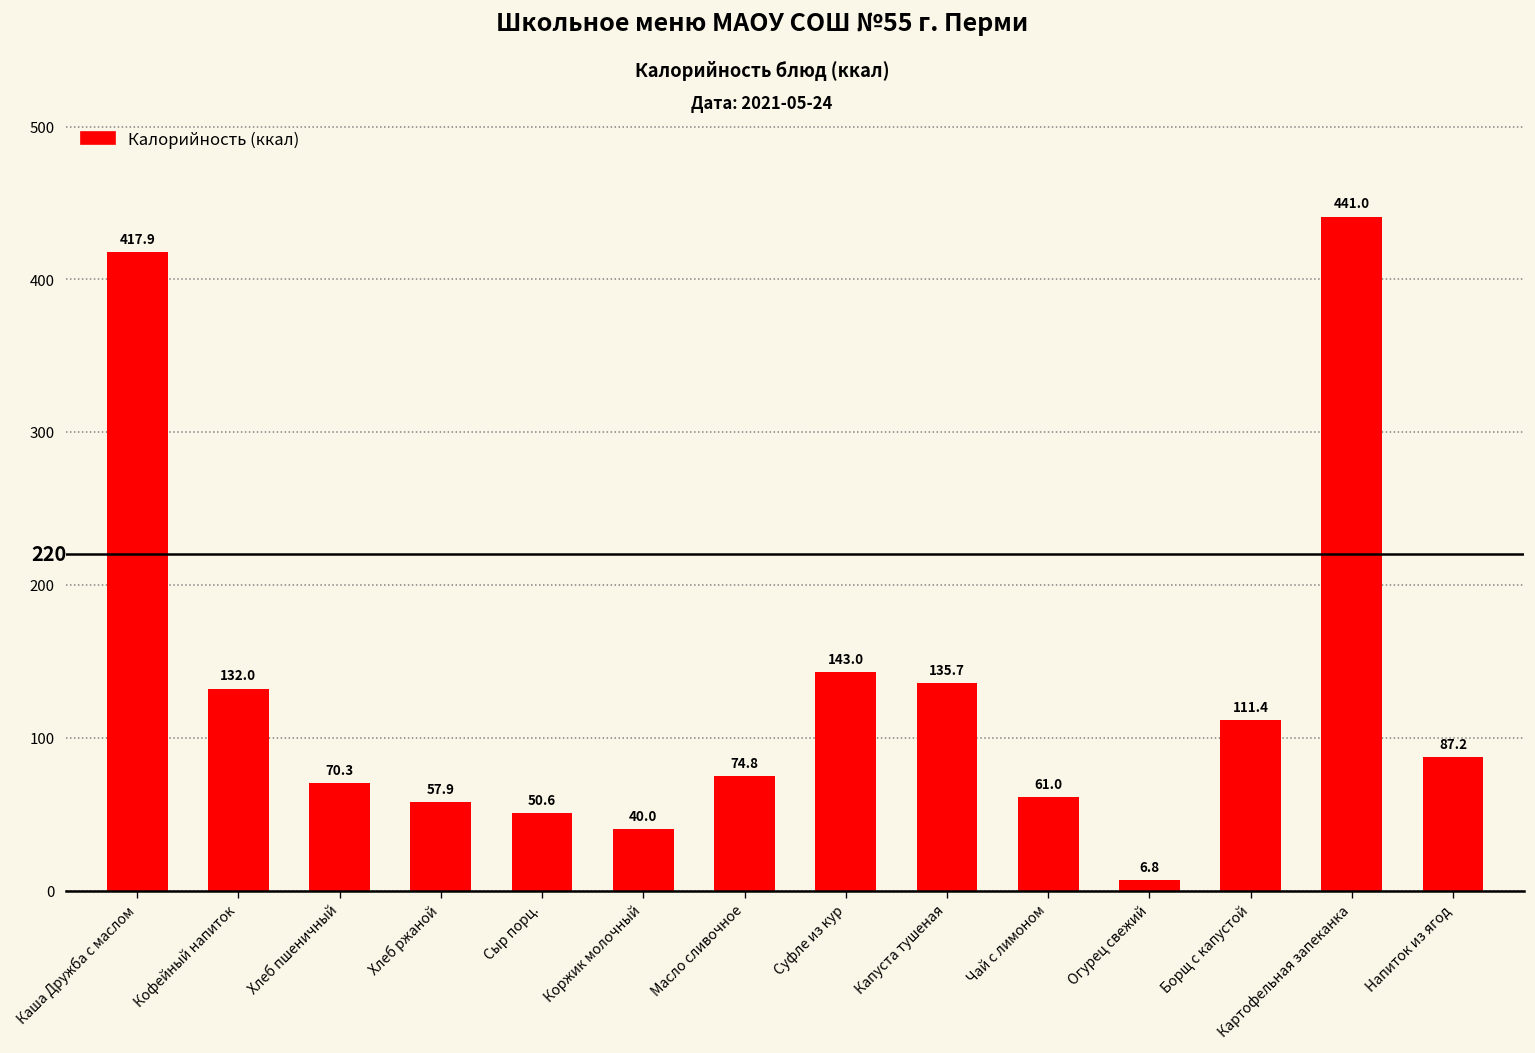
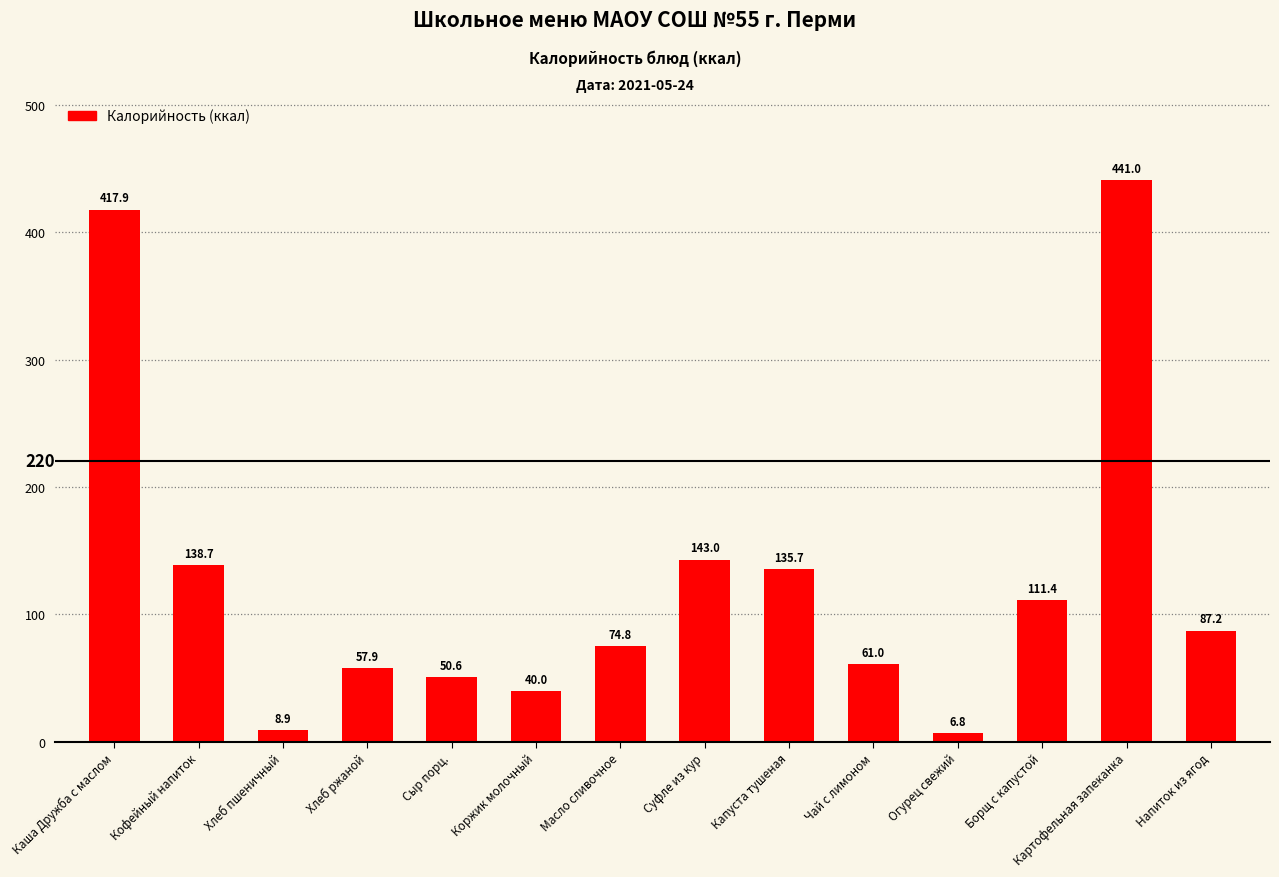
  {
    "Каша Дружба с маслом": 417.9,
-   "Кофейный напиток": 132.0,
-   "Хлеб пшеничный": 70.3,
+   "Кофейный напиток": 138.7,
+   "Хлеб пшеничный": 8.9,
    "Хлеб ржаной": 57.9,
    "Сыр порц.": 50.6,
    "Коржик молочный": 40.0,
    "Масло сливочное": 74.8,
    "Суфле из кур": 143.0,
    "Капуста тушеная": 135.7,
    "Чай с лимоном": 61.0,
    "Огурец свежий": 6.8,
    "Борщ с капустой": 111.4,
    "Картофельная запеканка": 441.0,
    "Напиток из ягод": 87.2
  }
